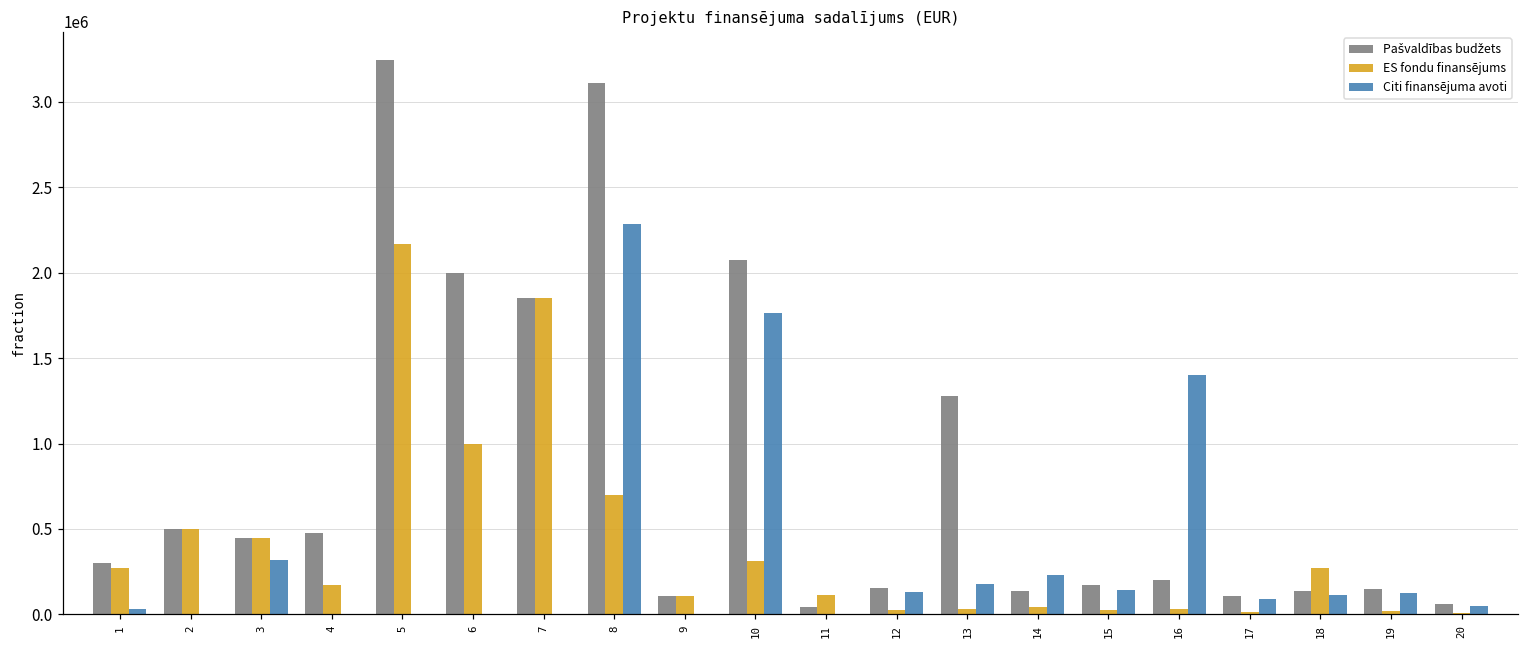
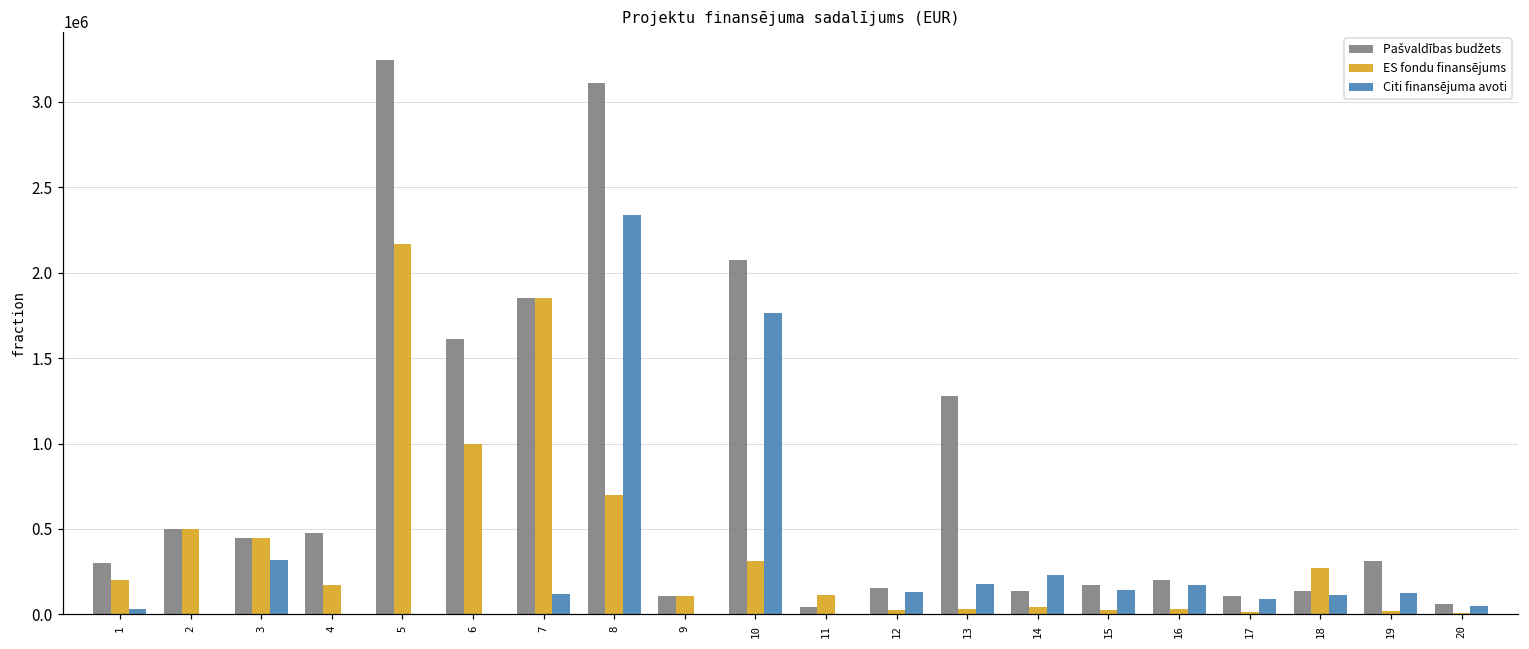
  {
    "Pašvaldības budžets": {
      "1": 300000,
      "2": 500000,
      "3": 450000,
      "4": 480000,
      "5": 3250000,
-     "6": 2000000,
+     "6": 1610000,
      "7": 1850000,
      "8": 3110000,
      "9": 110000,
      "10": 2080000,
      "11": 40000,
      "12": 160000,
      "13": 1280000,
      "14": 130000,
      "15": 170000,
      "16": 200000,
      "17": 110000,
      "18": 140000,
-     "19": 150000,
+     "19": 310000,
      "20": 60000
    },
    "ES fondu finansējums": {
-     "1": 270000,
+     "1": 200000,
      "2": 500000,
      "3": 450000,
      "4": 170000,
      "5": 2170000,
      "6": 1000000,
      "7": 1850000,
      "8": 700000,
      "9": 110000,
      "10": 310000,
      "11": 110000,
      "12": 20000,
      "13": 30000,
      "14": 40000,
      "15": 30000,
      "16": 30000,
      "18": 270000,
      "19": 20000
    },
    "Citi finansējuma avoti": {
      "1": 30000,
      "2": 0,
      "3": 320000,
      "4": 0,
      "5": 0,
      "6": 0,
-     "7": 0,
-     "8": 2290000,
+     "7": 120000,
+     "8": 2340000,
      "9": 0,
      "10": 1770000,
      "11": 0,
      "12": 130000,
      "13": 180000,
      "14": 230000,
      "15": 140000,
-     "16": 1400000,
+     "16": 170000,
      "17": 90000,
      "18": 120000,
      "19": 120000,
      "20": 50000
    }
  }
